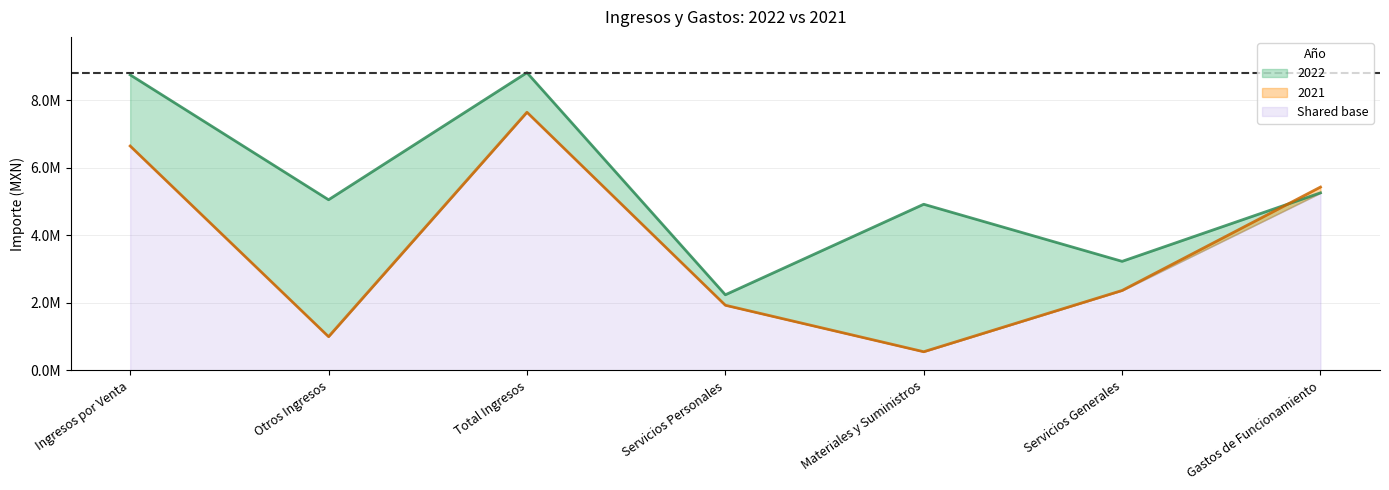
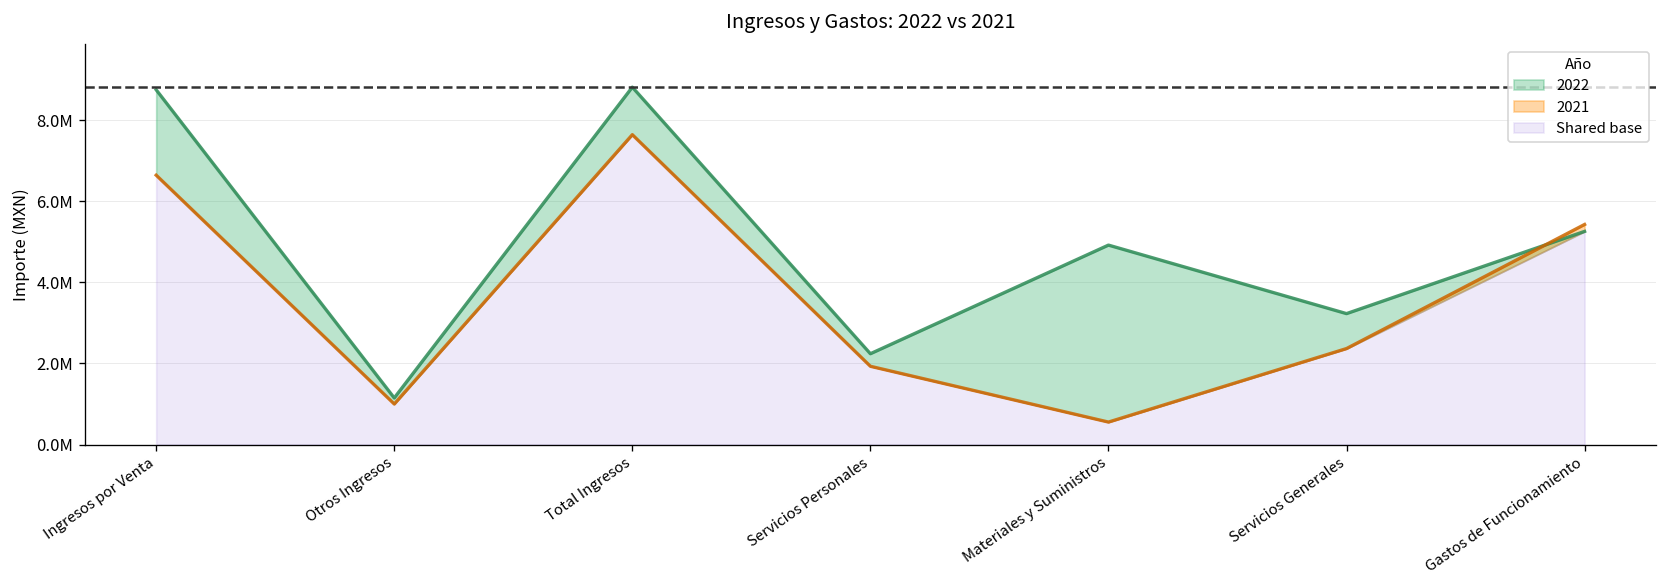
  {
    "2022": {
      "Ingresos por Venta": 8800000,
-     "Otros Ingresos": 5100000,
+     "Otros Ingresos": 1100000,
      "Total Ingresos": 8800000,
      "Servicios Personales": 2200000,
      "Materiales y Suministros": 4900000,
      "Servicios Generales": 3200000
    },
    "2021": {
      "Gastos de Funcionamiento": 5400000
    }
  }
